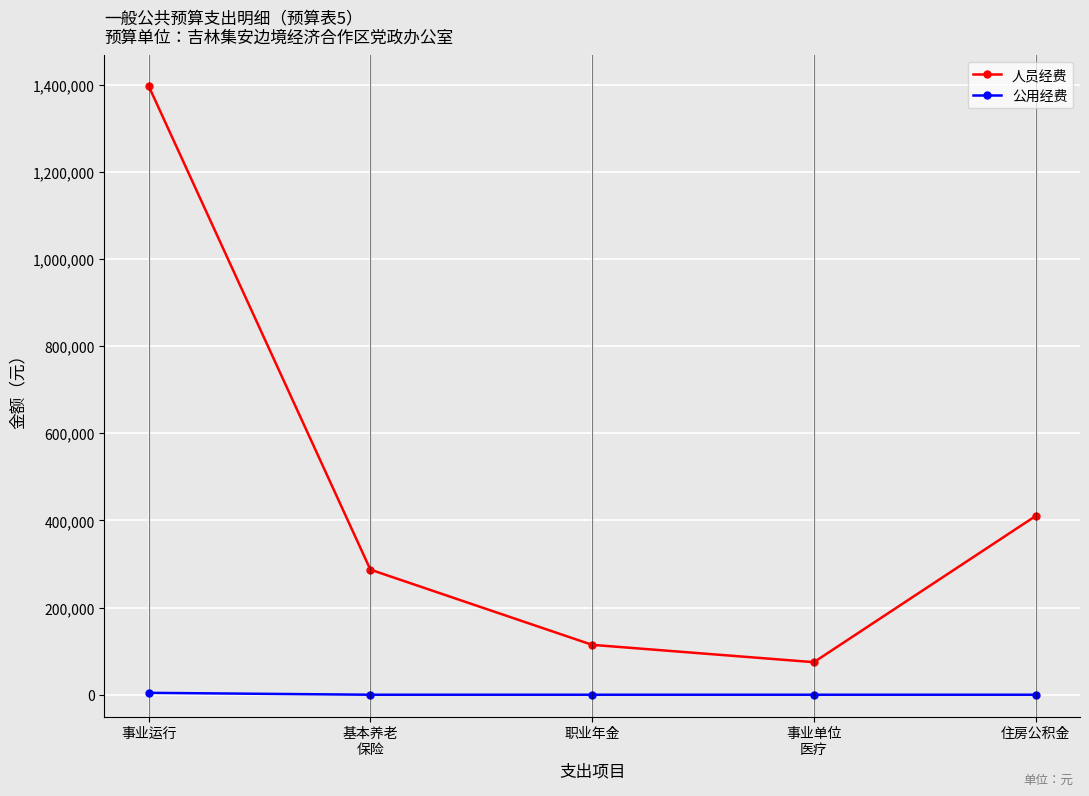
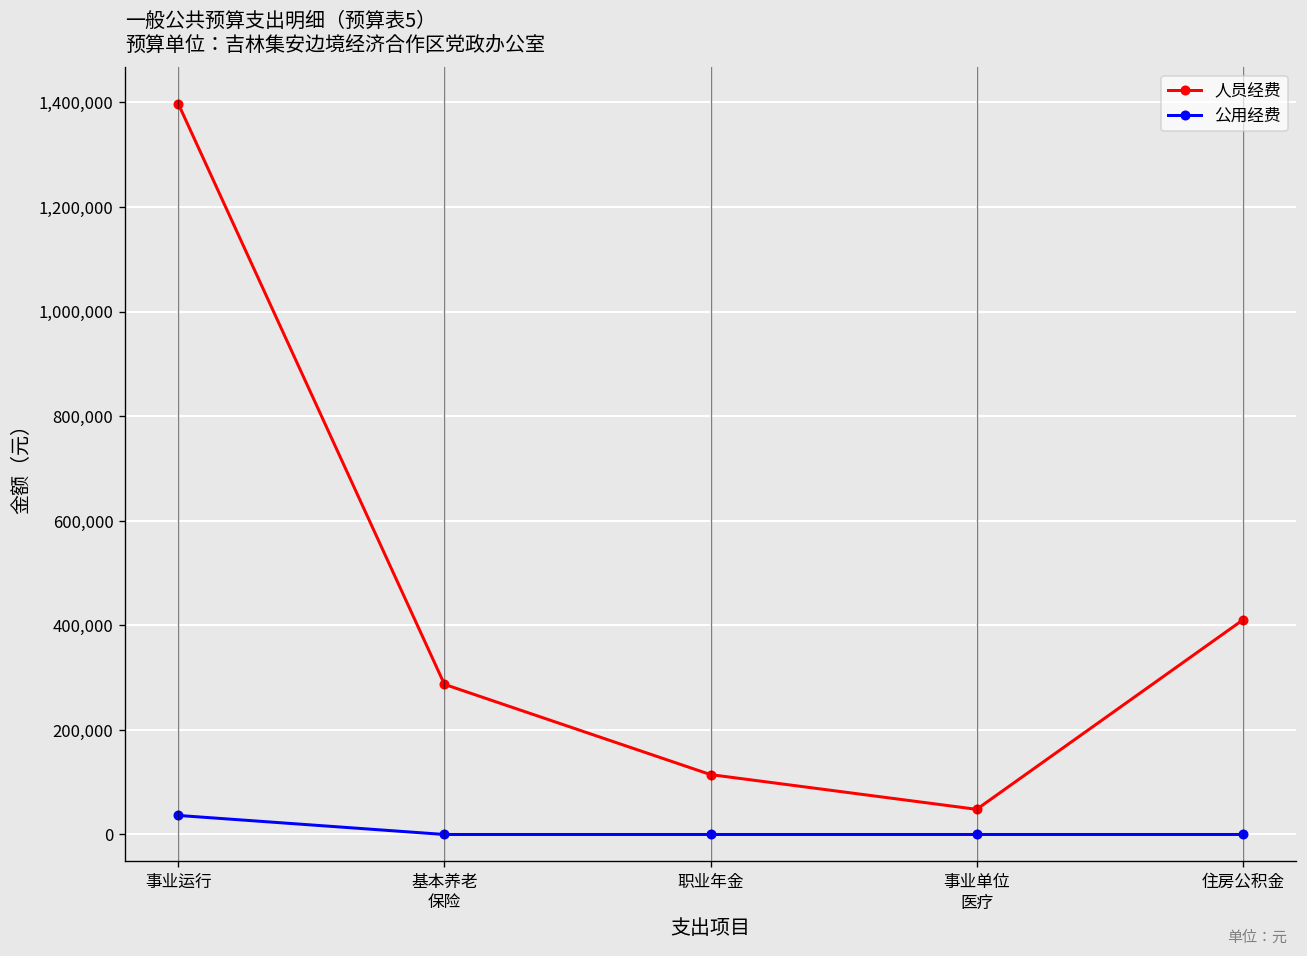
  {
    "人员经费": {
      "事业运行": "1,400,000",
      "基本养老 保险": "290,000",
      "职业年金": "110,000",
-     "事业单位 医疗": "70,000",
+     "事业单位 医疗": "50,000",
      "住房公积金": "410,000"
    },
    "公用经费": {
-     "事业运行": "0",
+     "事业运行": "40,000",
      "基本养老 保险": "0",
      "职业年金": "0",
      "事业单位 医疗": "0",
      "住房公积金": "0"
    }
  }
